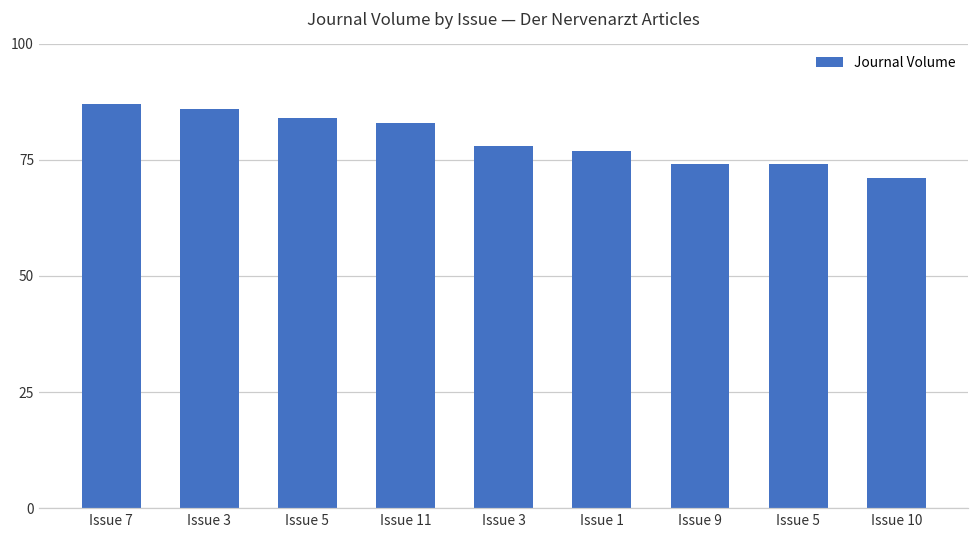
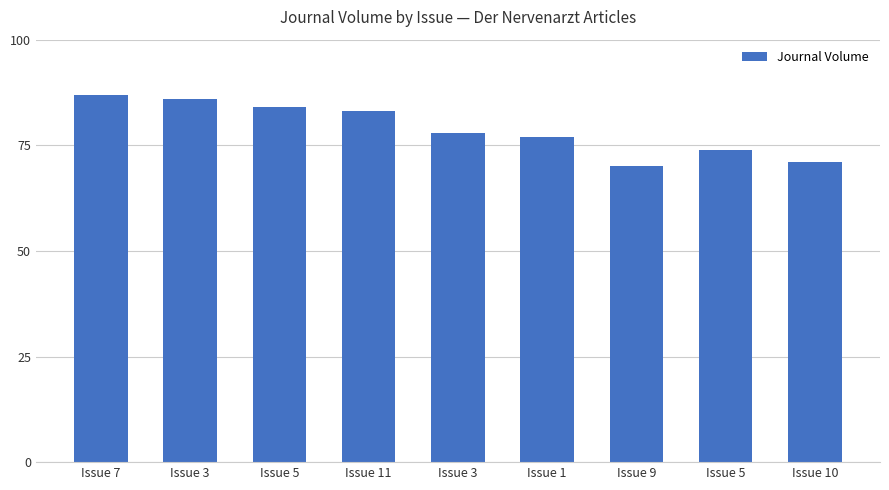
  {
    "Issue 7": 87,
    "Issue 11": 83,
    "Issue 1": 77,
-   "Issue 9": 74,
+   "Issue 9": 70,
    "Issue 10": 71
  }
